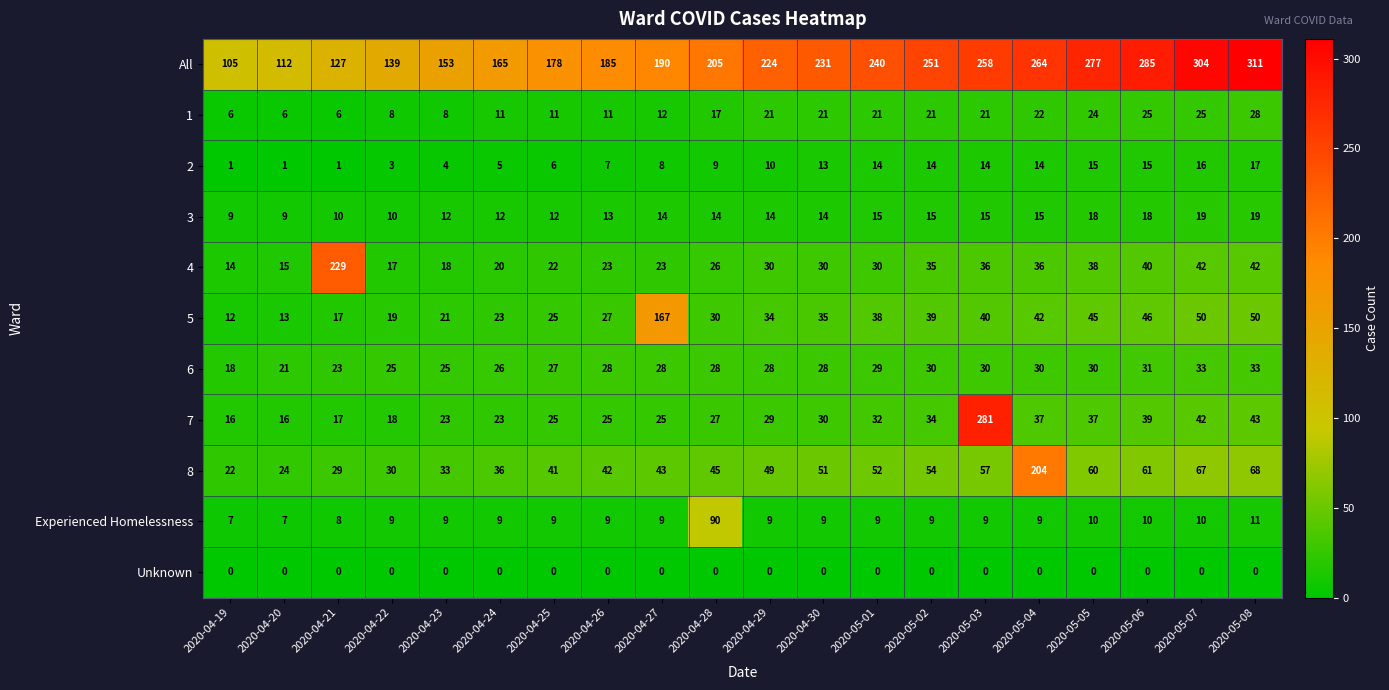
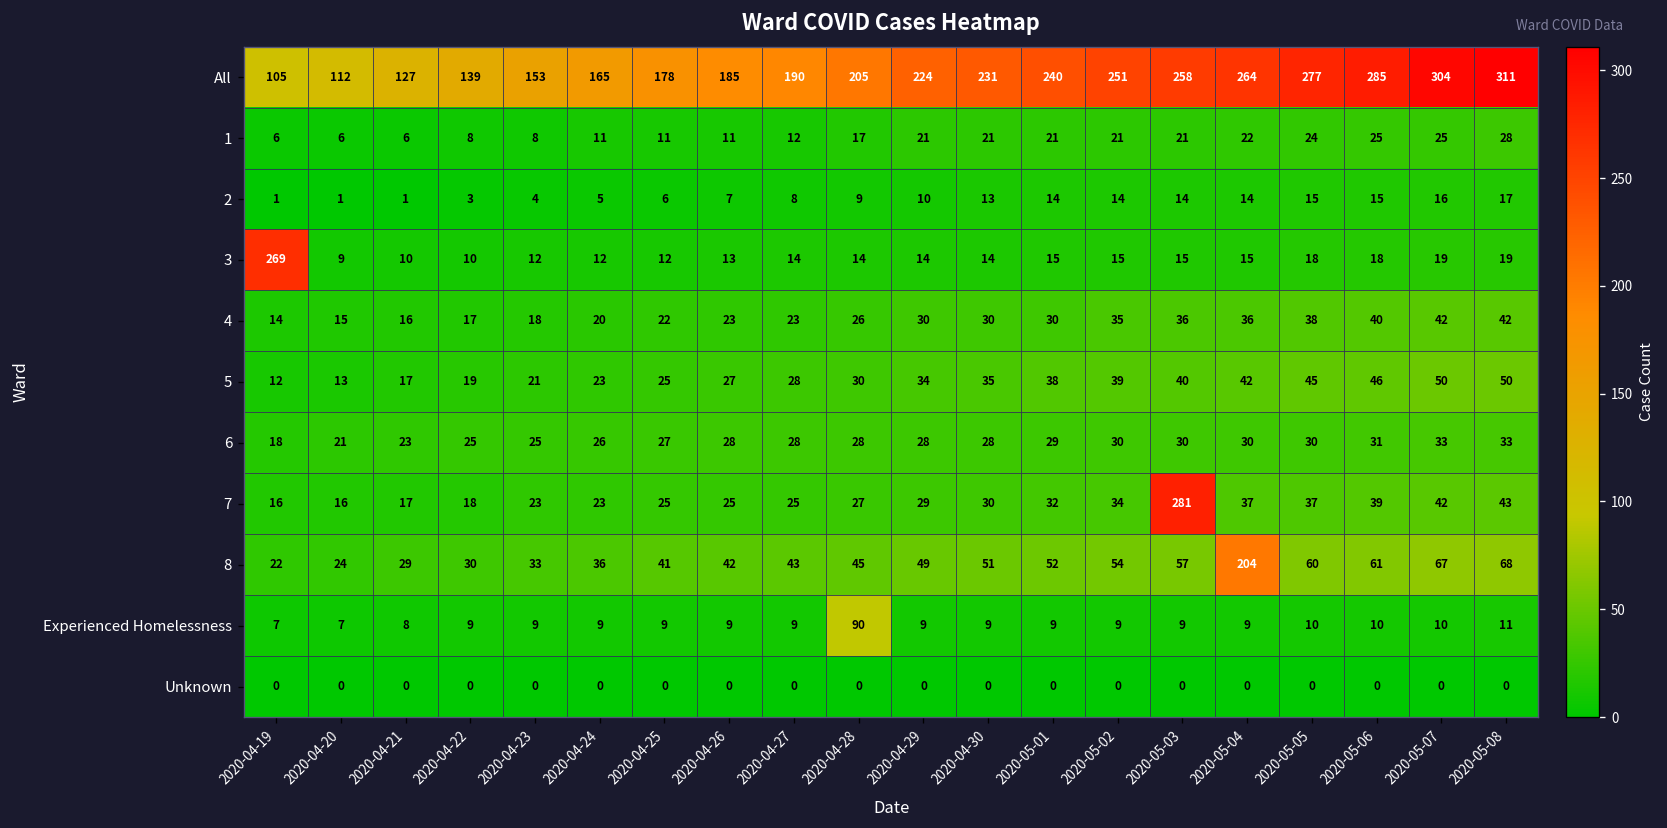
  {
    "3": {
-     "2020-04-19": 9,
+     "2020-04-19": 269,
      "2020-04-20": 9,
      "2020-04-21": 10,
      "2020-04-22": 10,
      "2020-04-23": 12,
      "2020-04-24": 12,
      "2020-04-25": 12,
      "2020-04-26": 13,
      "2020-04-27": 14,
      "2020-04-28": 14,
      "2020-04-29": 14,
      "2020-04-30": 14,
      "2020-05-01": 15,
      "2020-05-02": 15,
      "2020-05-03": 15,
      "2020-05-04": 15,
      "2020-05-05": 18,
      "2020-05-06": 18,
      "2020-05-07": 19,
      "2020-05-08": 19
    },
    "4": {
      "2020-04-19": 14,
      "2020-04-20": 15,
-     "2020-04-21": 229,
+     "2020-04-21": 16,
      "2020-04-22": 17,
      "2020-04-23": 18,
      "2020-04-24": 20,
      "2020-04-25": 22,
      "2020-04-26": 23,
      "2020-04-27": 23,
      "2020-04-28": 26,
      "2020-04-29": 30,
      "2020-04-30": 30,
      "2020-05-01": 30,
      "2020-05-02": 35,
      "2020-05-03": 36,
      "2020-05-04": 36,
      "2020-05-05": 38,
      "2020-05-06": 40,
      "2020-05-07": 42,
      "2020-05-08": 42
    },
    "5": {
      "2020-04-19": 12,
      "2020-04-20": 13,
      "2020-04-21": 17,
      "2020-04-22": 19,
      "2020-04-23": 21,
      "2020-04-24": 23,
      "2020-04-25": 25,
      "2020-04-26": 27,
-     "2020-04-27": 167,
+     "2020-04-27": 28,
      "2020-04-28": 30,
      "2020-04-29": 34,
      "2020-04-30": 35,
      "2020-05-01": 38,
      "2020-05-02": 39,
      "2020-05-03": 40,
      "2020-05-04": 42,
      "2020-05-05": 45,
      "2020-05-06": 46,
      "2020-05-07": 50,
      "2020-05-08": 50
    }
  }
